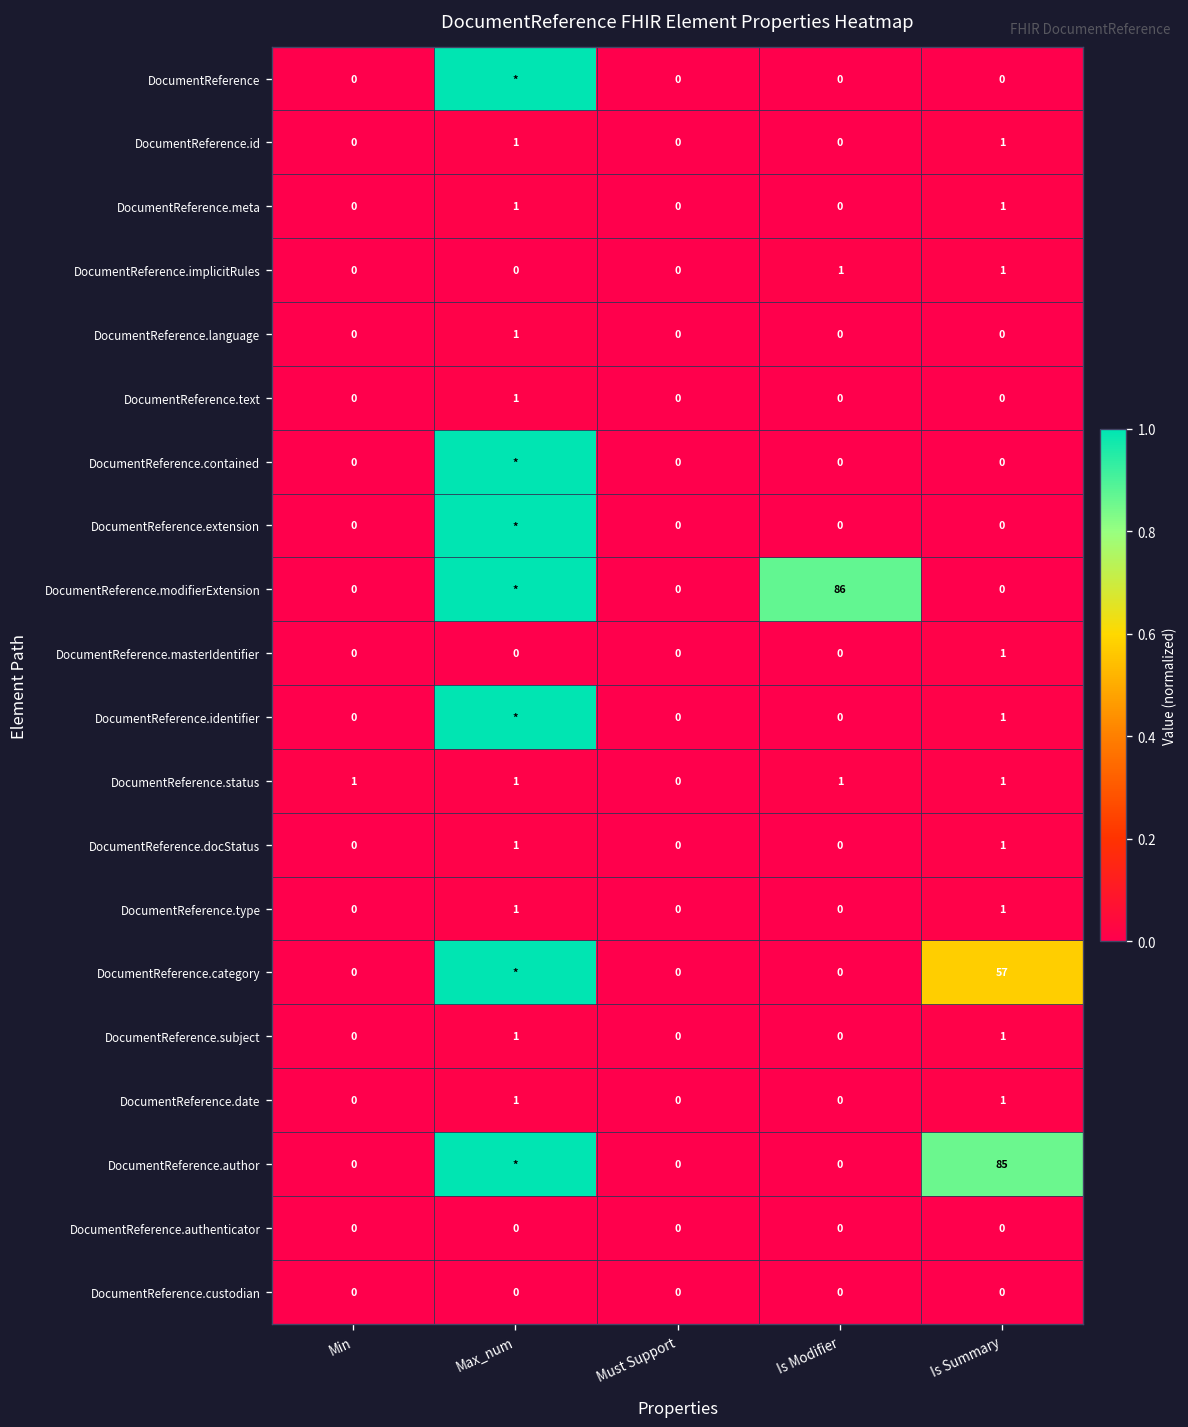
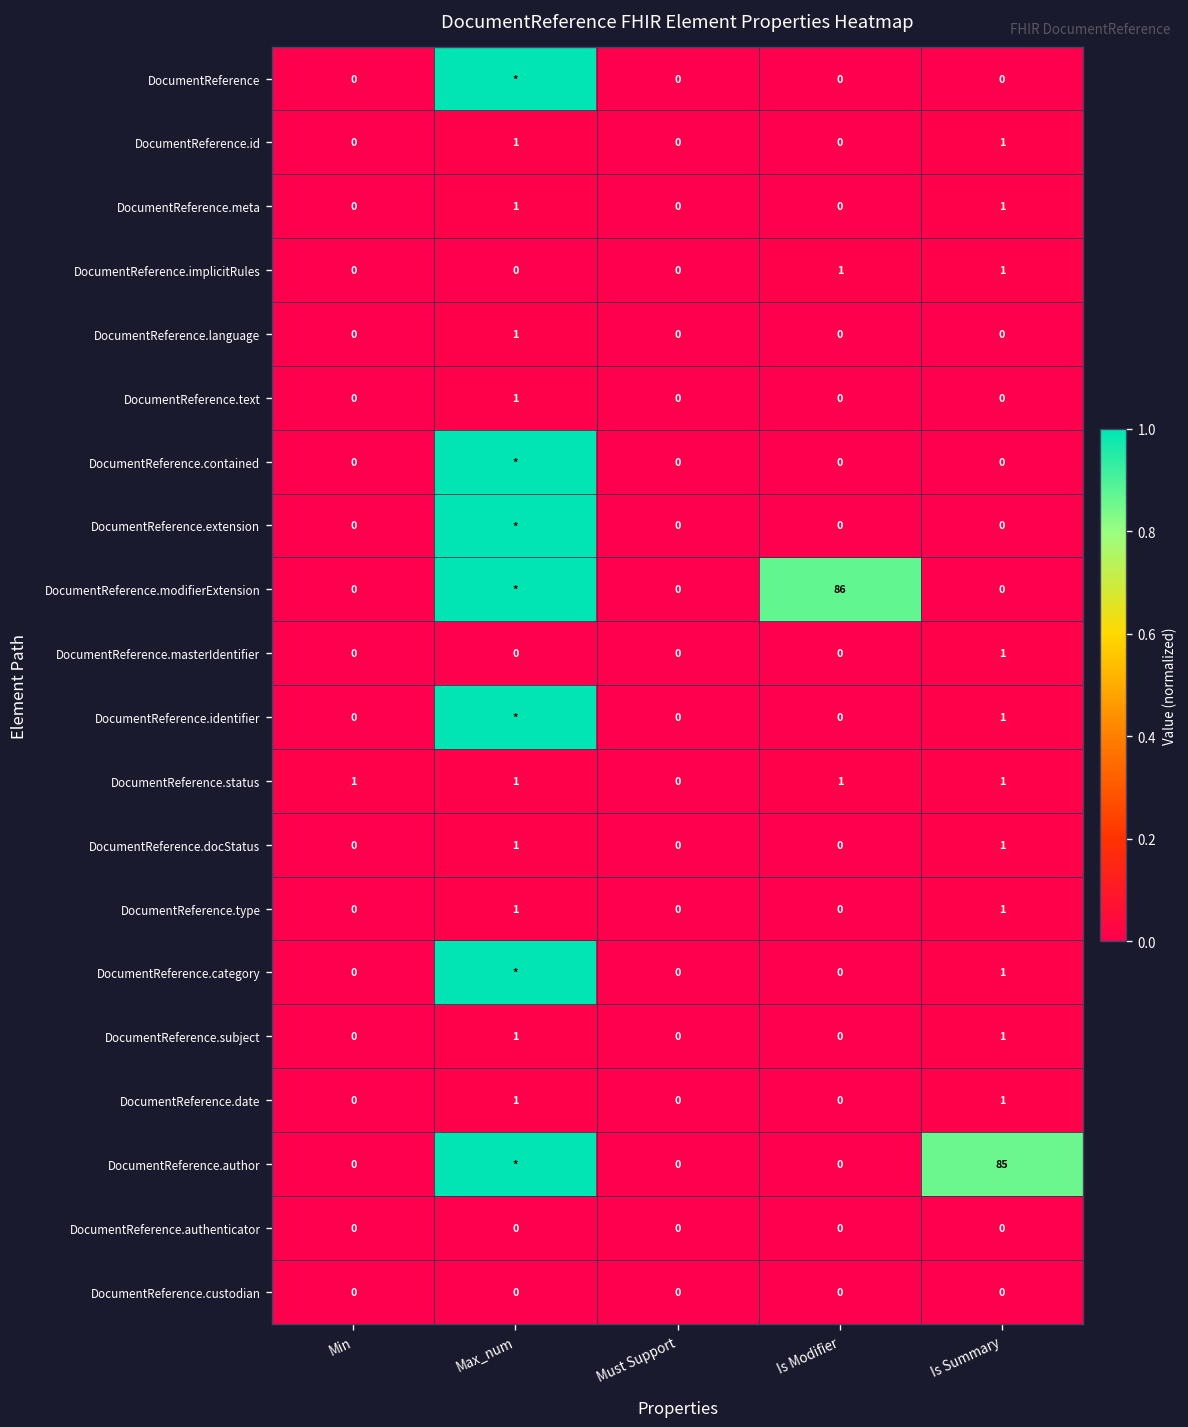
  {
    "DocumentReference": {
      "Min": 0,
      "Must Support": 0,
      "Is Modifier": 0,
      "Is Summary": 0
    },
    "DocumentReference.id": {
      "Min": 0,
      "Max_num": 1,
      "Must Support": 0,
      "Is Modifier": 0,
      "Is Summary": 1
    },
    "DocumentReference.meta": {
      "Min": 0,
      "Max_num": 1,
      "Must Support": 0,
      "Is Modifier": 0,
      "Is Summary": 1
    },
    "DocumentReference.implicitRules": {
      "Min": 0,
      "Max_num": 0,
      "Must Support": 0,
      "Is Modifier": 1,
      "Is Summary": 1
    },
    "DocumentReference.language": {
      "Min": 0,
      "Max_num": 1,
      "Must Support": 0,
      "Is Modifier": 0,
      "Is Summary": 0
    },
    "DocumentReference.text": {
      "Min": 0,
      "Max_num": 1,
      "Must Support": 0,
      "Is Modifier": 0,
      "Is Summary": 0
    },
    "DocumentReference.contained": {
      "Min": 0,
      "Must Support": 0,
      "Is Modifier": 0,
      "Is Summary": 0
    },
    "DocumentReference.extension": {
      "Min": 0,
      "Must Support": 0,
      "Is Modifier": 0,
      "Is Summary": 0
    },
    "DocumentReference.modifierExtension": {
      "Min": 0,
      "Must Support": 0,
      "Is Modifier": 86,
      "Is Summary": 0
    },
    "DocumentReference.masterIdentifier": {
      "Min": 0,
      "Max_num": 0,
      "Must Support": 0,
      "Is Modifier": 0,
      "Is Summary": 1
    },
    "DocumentReference.identifier": {
      "Min": 0,
      "Must Support": 0,
      "Is Modifier": 0,
      "Is Summary": 1
    },
    "DocumentReference.status": {
      "Min": 1,
      "Max_num": 1,
      "Must Support": 0,
      "Is Modifier": 1,
      "Is Summary": 1
    },
    "DocumentReference.docStatus": {
      "Min": 0,
      "Max_num": 1,
      "Must Support": 0,
      "Is Modifier": 0,
      "Is Summary": 1
    },
    "DocumentReference.type": {
      "Min": 0,
      "Max_num": 1,
      "Must Support": 0,
      "Is Modifier": 0,
      "Is Summary": 1
    },
    "DocumentReference.category": {
      "Min": 0,
      "Must Support": 0,
      "Is Modifier": 0,
-     "Is Summary": 57
+     "Is Summary": 1
    },
    "DocumentReference.subject": {
      "Min": 0,
      "Max_num": 1,
      "Must Support": 0,
      "Is Modifier": 0,
      "Is Summary": 1
    },
    "DocumentReference.date": {
      "Min": 0,
      "Max_num": 1,
      "Must Support": 0,
      "Is Modifier": 0,
      "Is Summary": 1
    },
    "DocumentReference.author": {
      "Min": 0,
      "Must Support": 0,
      "Is Modifier": 0,
      "Is Summary": 85
    },
    "DocumentReference.authenticator": {
      "Min": 0,
      "Max_num": 0,
      "Must Support": 0,
      "Is Modifier": 0,
      "Is Summary": 0
    },
    "DocumentReference.custodian": {
      "Min": 0,
      "Max_num": 0,
      "Must Support": 0,
      "Is Modifier": 0,
      "Is Summary": 0
    }
  }
